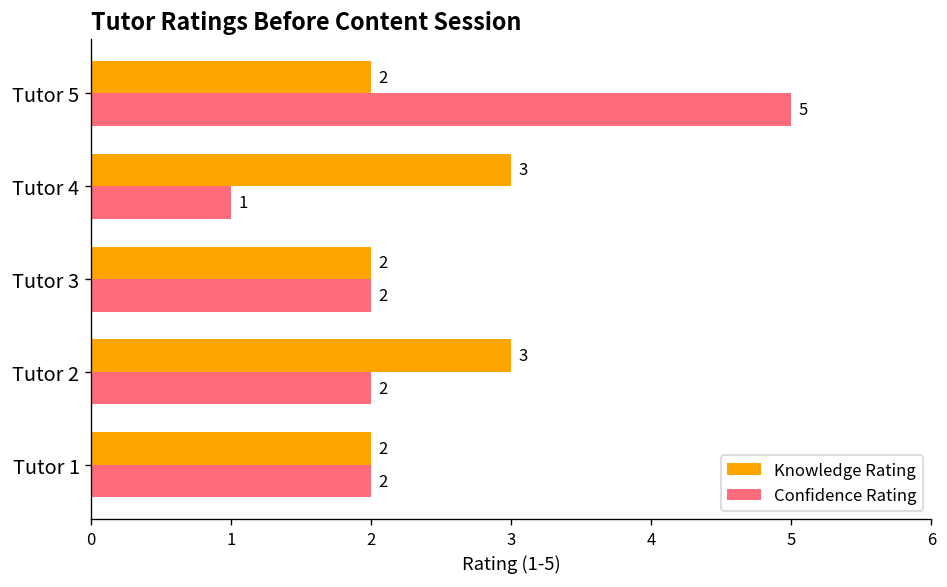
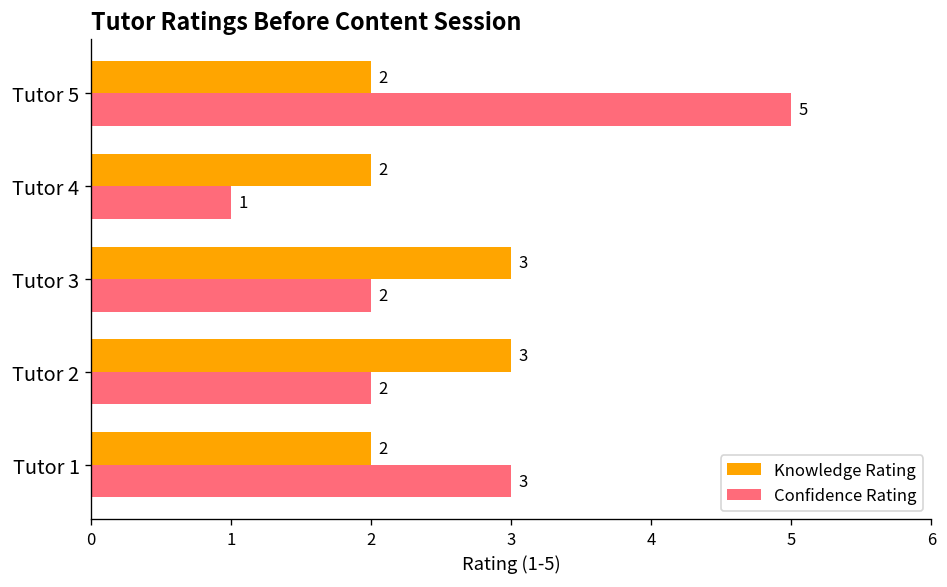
  {
    "Knowledge Rating": {
      "Tutor 5": 2,
-     "Tutor 4": 3,
-     "Tutor 3": 2,
+     "Tutor 4": 2,
+     "Tutor 3": 3,
      "Tutor 2": 3,
      "Tutor 1": 2
    },
    "Confidence Rating": {
      "Tutor 5": 5,
      "Tutor 4": 1,
      "Tutor 3": 2,
      "Tutor 2": 2,
-     "Tutor 1": 2
+     "Tutor 1": 3
    }
  }
